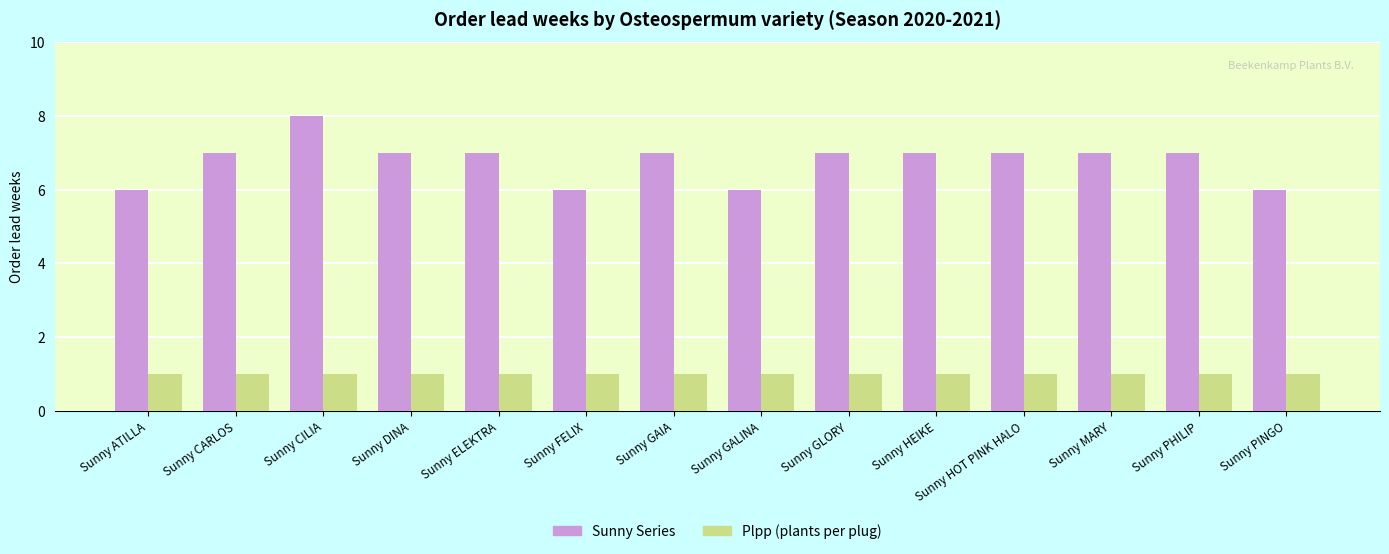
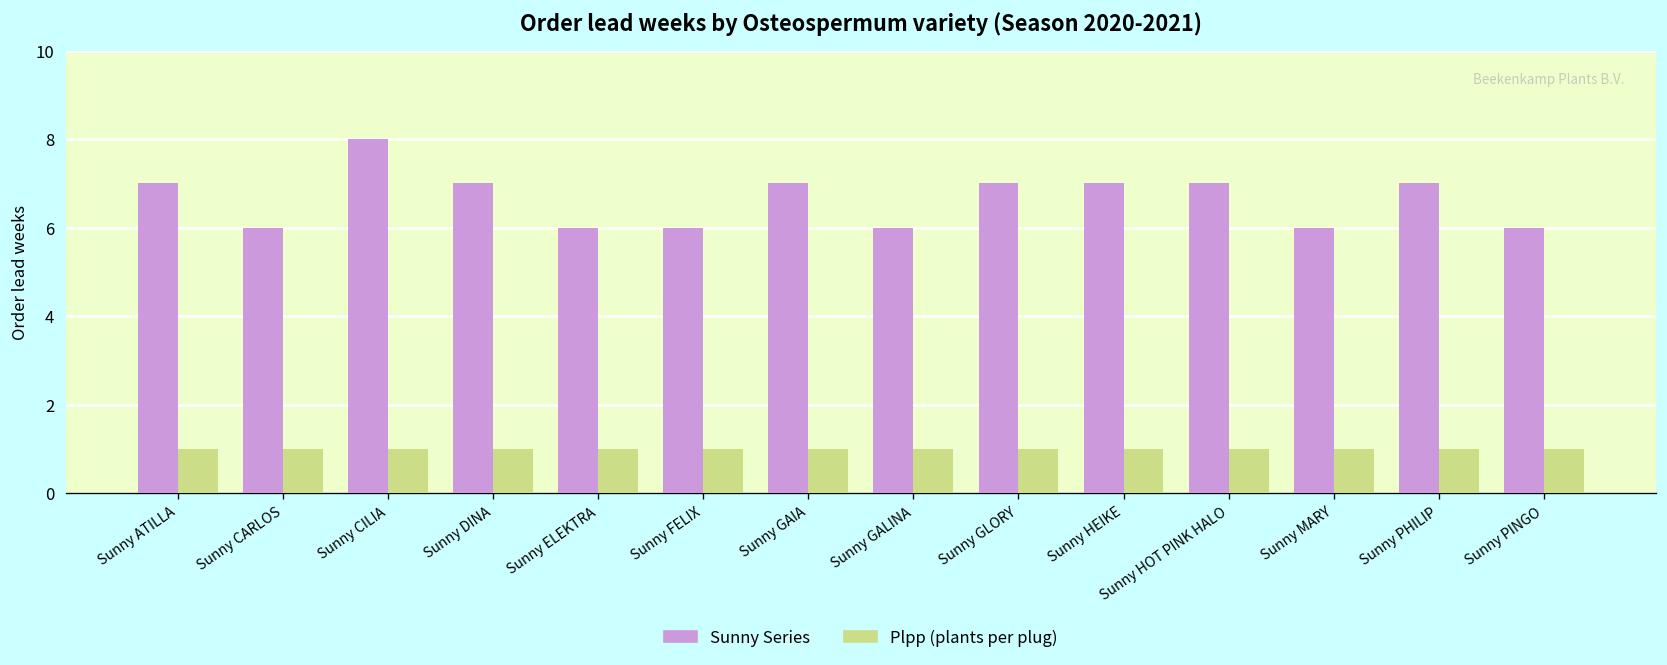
  {
    "Sunny Series": {
-     "Sunny ATILLA": 6,
-     "Sunny CARLOS": 7,
+     "Sunny ATILLA": 7,
+     "Sunny CARLOS": 6,
      "Sunny CILIA": 8,
      "Sunny DINA": 7,
-     "Sunny ELEKTRA": 7,
+     "Sunny ELEKTRA": 6,
      "Sunny FELIX": 6,
      "Sunny GAIA": 7,
      "Sunny GALINA": 6,
      "Sunny GLORY": 7,
      "Sunny HEIKE": 7,
      "Sunny HOT PINK HALO": 7,
-     "Sunny MARY": 7,
+     "Sunny MARY": 6,
      "Sunny PHILIP": 7,
      "Sunny PINGO": 6
    },
    "Plpp (plants per plug)": {
      "Sunny ATILLA": 1,
      "Sunny CARLOS": 1,
      "Sunny CILIA": 1,
      "Sunny DINA": 1,
      "Sunny ELEKTRA": 1,
      "Sunny FELIX": 1,
      "Sunny GAIA": 1,
      "Sunny GALINA": 1,
      "Sunny GLORY": 1,
      "Sunny HEIKE": 1,
      "Sunny HOT PINK HALO": 1,
      "Sunny MARY": 1,
      "Sunny PHILIP": 1,
      "Sunny PINGO": 1
    }
  }
